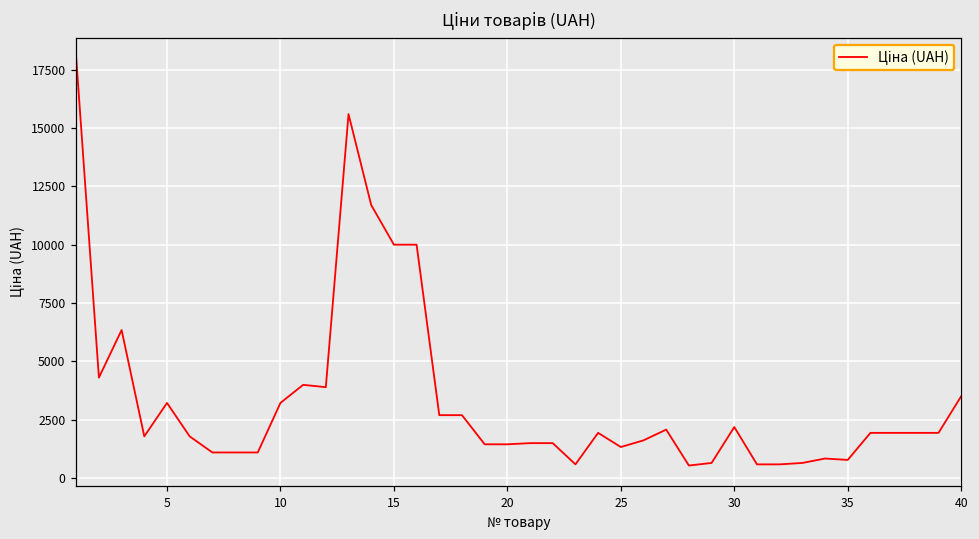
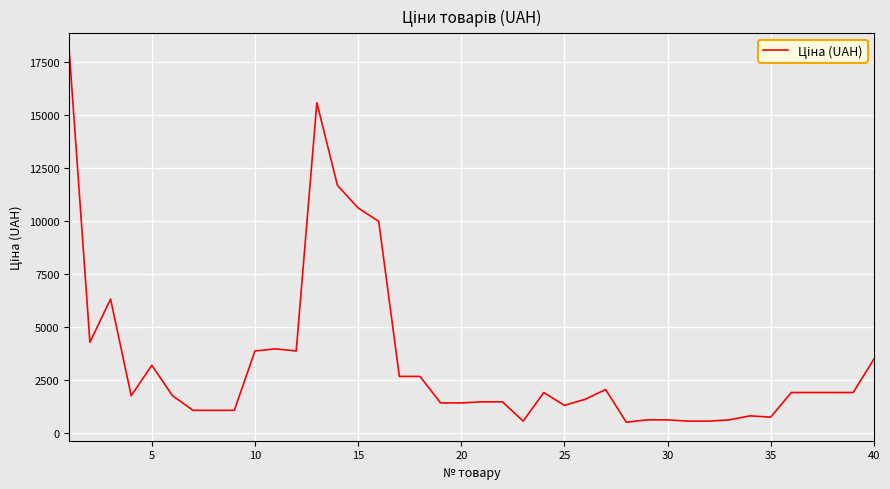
  {
    "5": 3200,
-   "10": 3200,
-   "15": 10000,
+   "10": 3900,
+   "15": 10600,
    "20": 1400,
    "25": 1300,
-   "30": 2200,
+   "30": 600,
    "35": 800,
    "40": 3500
  }
